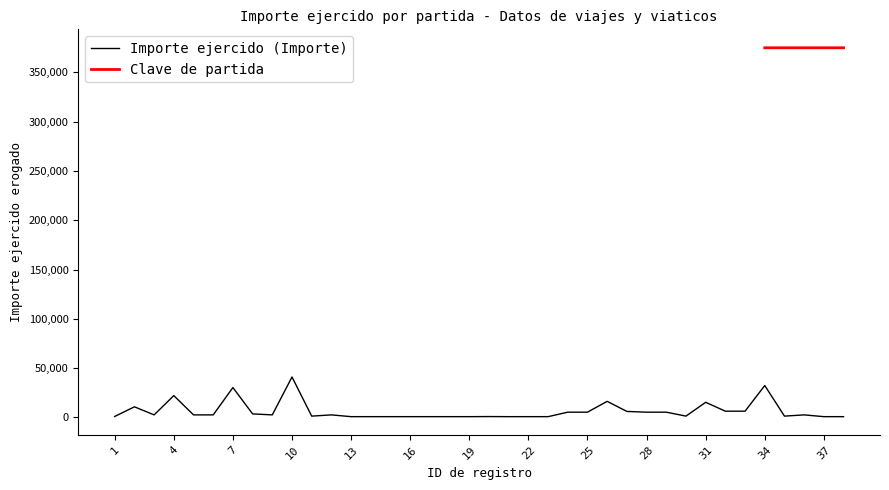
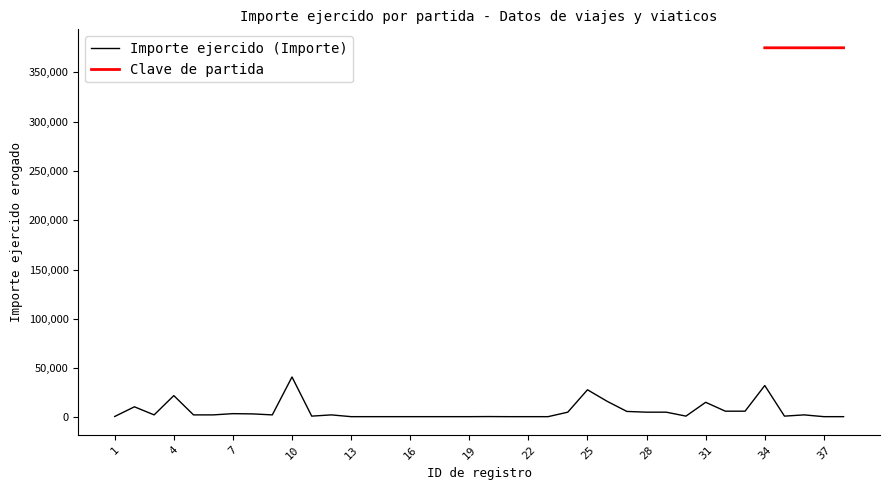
  {
    "Importe ejercido (Importe)": {
      "1": "0",
      "4": "20,000",
-     "7": "30,000",
+     "7": "0",
      "10": "40,000",
      "13": "0",
      "16": "0",
      "19": "0",
      "22": "0",
-     "25": "10,000",
+     "25": "30,000",
      "28": "10,000",
      "31": "20,000",
      "34": "30,000",
      "37": "0"
    }
  }
